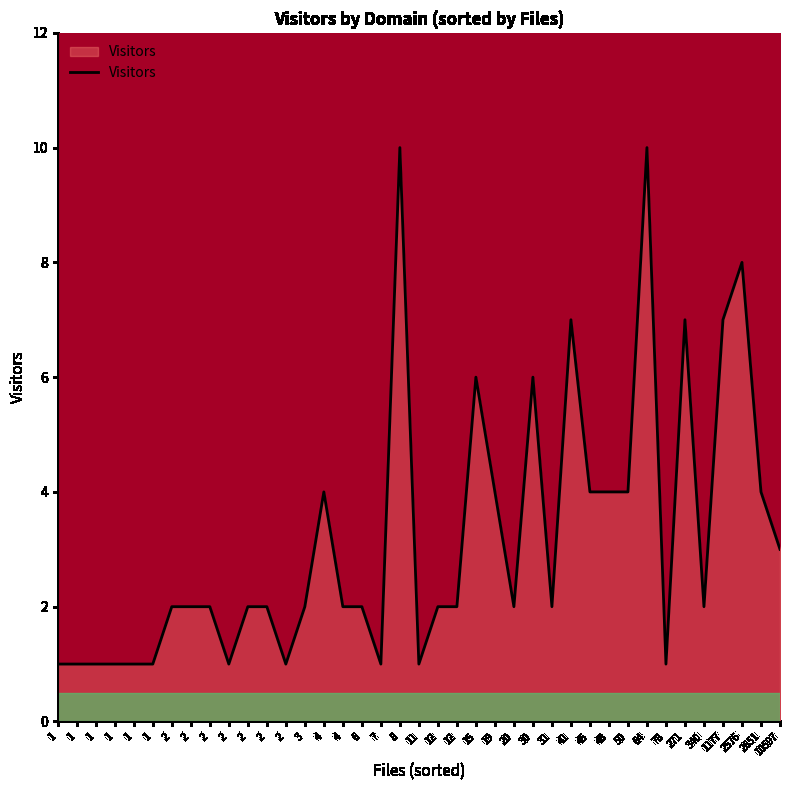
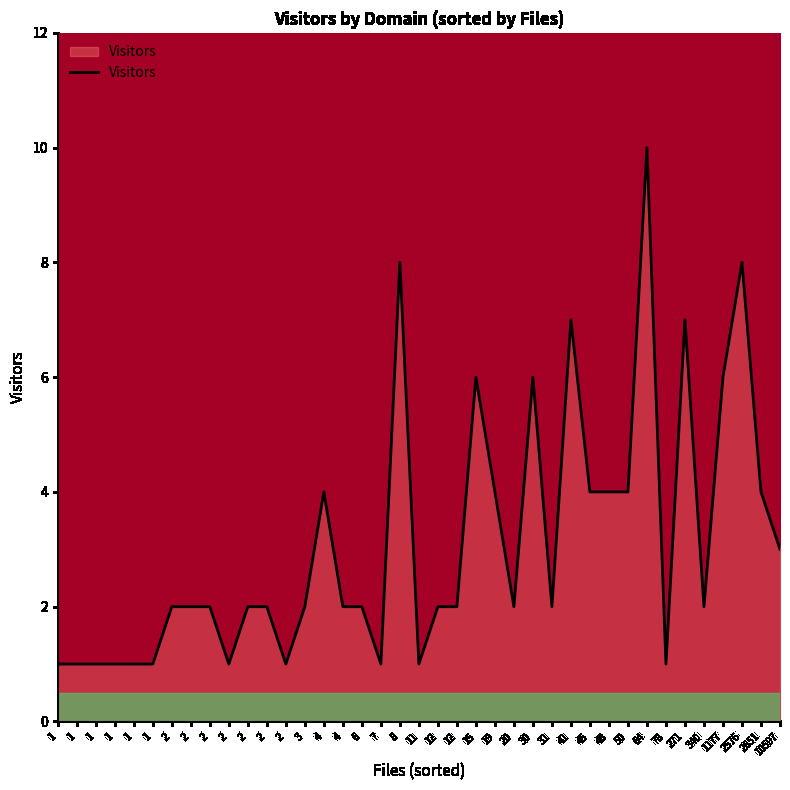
  {
    "3": 2,
    "6": 2,
    "7": 1,
-   "8": 10,
+   "8": 8,
    "11": 1,
    "15": 6,
    "19": 4,
    "20": 2,
    "30": 6,
    "31": 2,
    "41": 7,
    "45": 4,
    "48": 4,
    "50": 4,
    "64": 10,
    "78": 1,
    "271": 7,
    "340": 2,
-   "1177": 7,
+   "1177": 6,
    "2576": 8,
    "2651": 4,
    "10597": 3
  }
